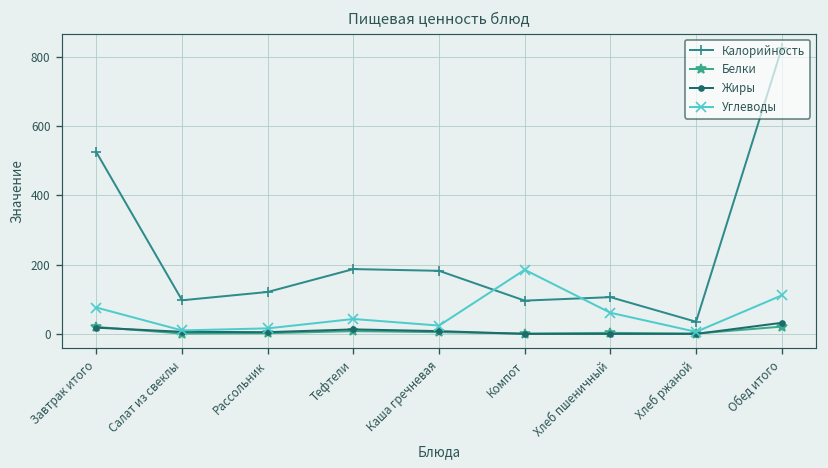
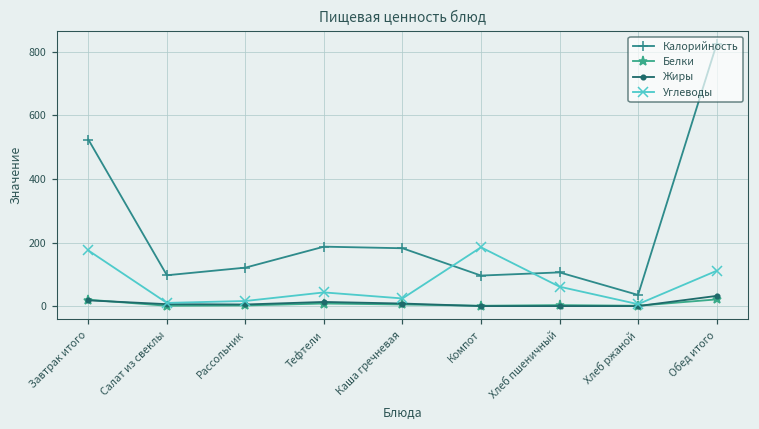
  {
    "Углеводы": {
-     "Завтрак итого": 80,
+     "Завтрак итого": 180,
      "Рассольник": 20,
      "Тефтели": 40,
      "Каша гречневая": 20,
      "Компот": 190,
      "Хлеб пшеничный": 60,
      "Обед итого": 110
    }
  }
